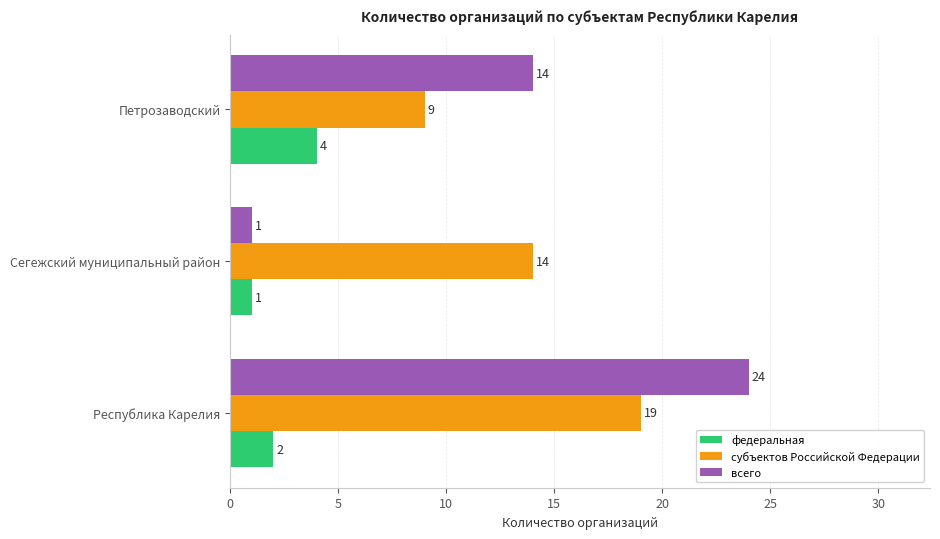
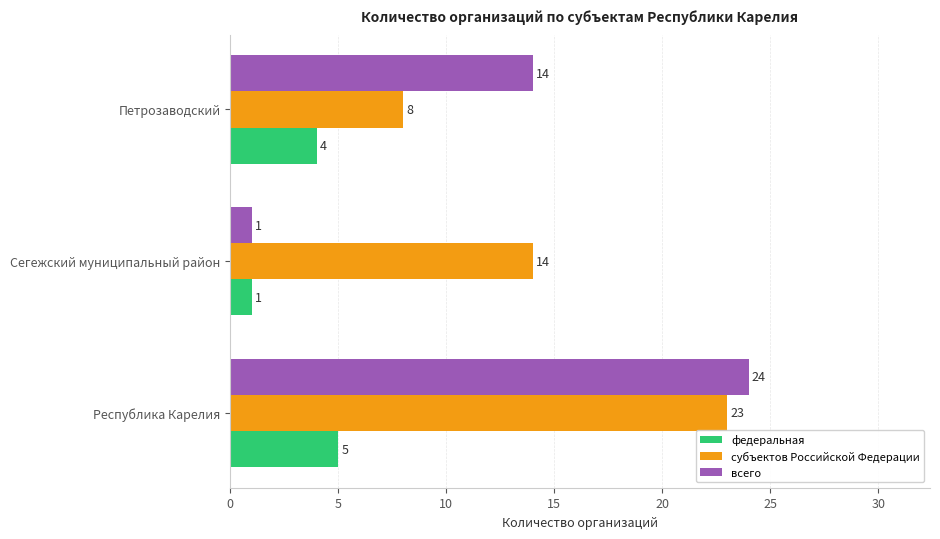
  {
    "федеральная": {
      "Петрозаводский": 4,
      "Сегежский муниципальный район": 1,
-     "Республика Карелия": 2
+     "Республика Карелия": 5
    },
    "субъектов Российской Федерации": {
-     "Петрозаводский": 9,
+     "Петрозаводский": 8,
      "Сегежский муниципальный район": 14,
-     "Республика Карелия": 19
+     "Республика Карелия": 23
    },
    "всего": {
      "Петрозаводский": 14,
      "Сегежский муниципальный район": 1,
      "Республика Карелия": 24
    }
  }
